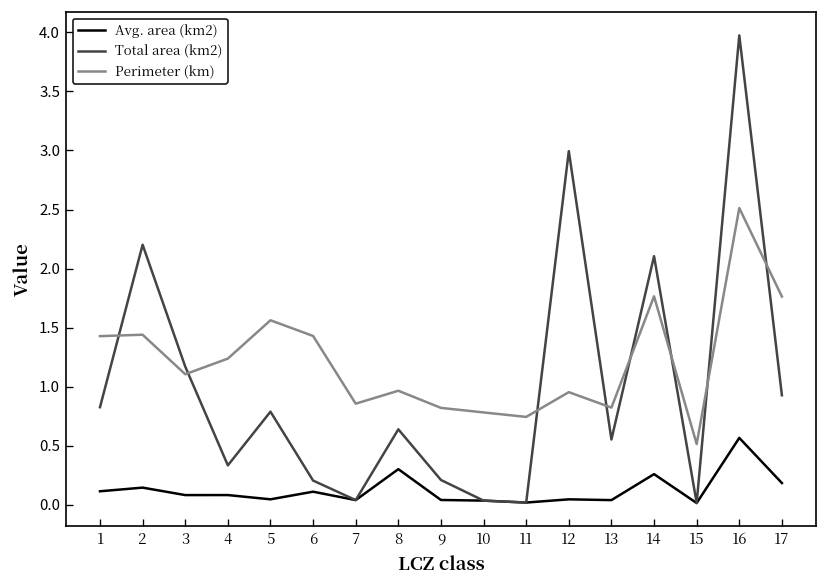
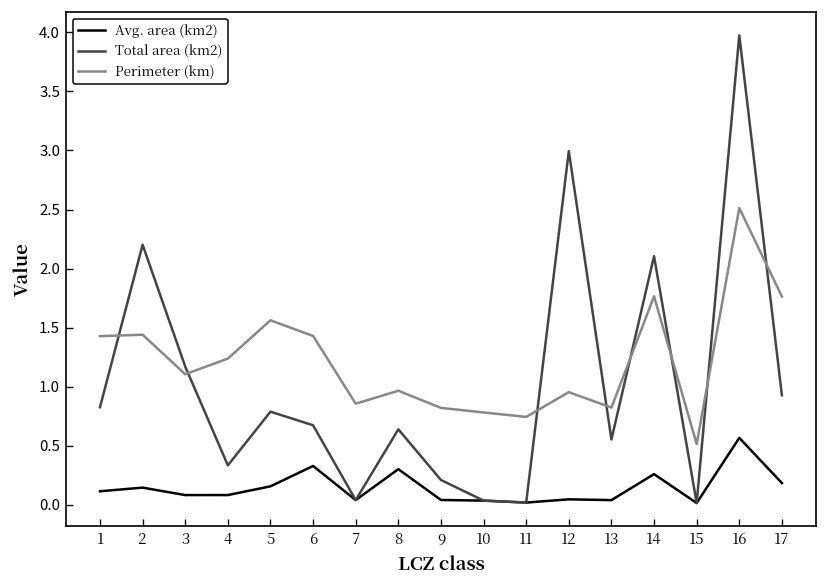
  {
    "Avg. area (km2)": {
      "1": 0.1,
      "2": 0.1,
      "3": 0.1,
      "4": 0.1,
-     "5": 0.0,
-     "6": 0.1,
+     "5": 0.2,
+     "6": 0.3,
      "8": 0.3,
      "9": 0.0,
      "12": 0.0,
      "13": 0.0,
      "14": 0.3,
      "16": 0.6,
      "17": 0.2
    },
    "Total area (km2)": {
      "1": 0.8,
      "2": 2.2,
      "3": 1.2,
      "4": 0.3,
      "5": 0.8,
-     "6": 0.2,
+     "6": 0.7,
      "8": 0.6,
      "9": 0.2,
      "12": 3.0,
      "13": 0.6,
      "14": 2.1,
      "16": 4.0,
      "17": 0.9
    },
    "Perimeter (km)": {
      "1": 1.4,
      "2": 1.4,
      "3": 1.1,
      "4": 1.2,
      "5": 1.6,
      "6": 1.4,
      "7": 0.9,
      "8": 1.0,
      "9": 0.8,
      "10": 0.8,
      "11": 0.7,
      "12": 1.0,
      "13": 0.8,
      "14": 1.8,
      "15": 0.5,
      "16": 2.5,
      "17": 1.8
    }
  }
